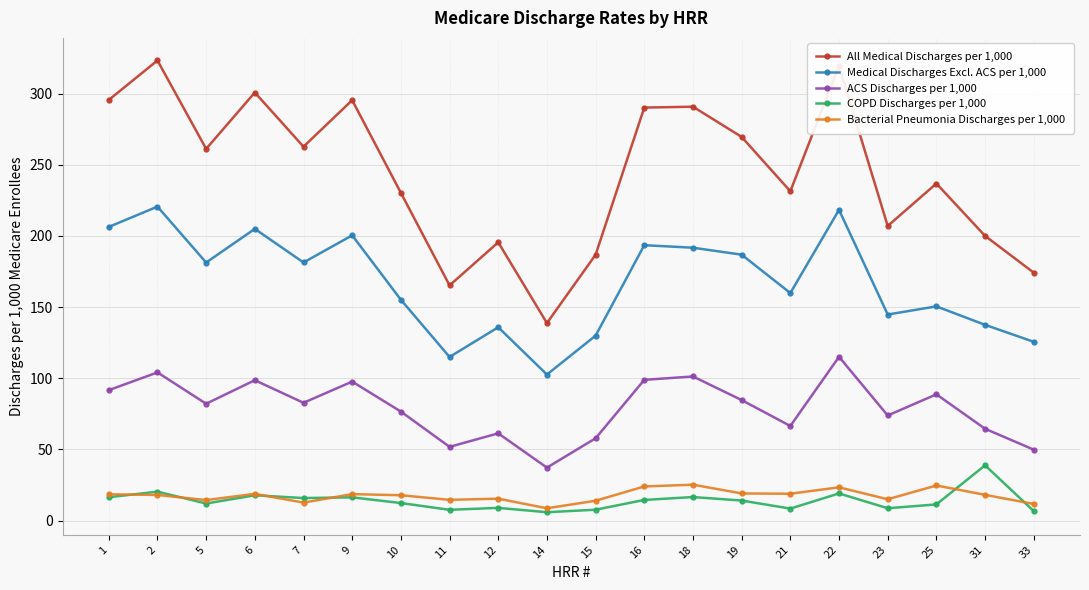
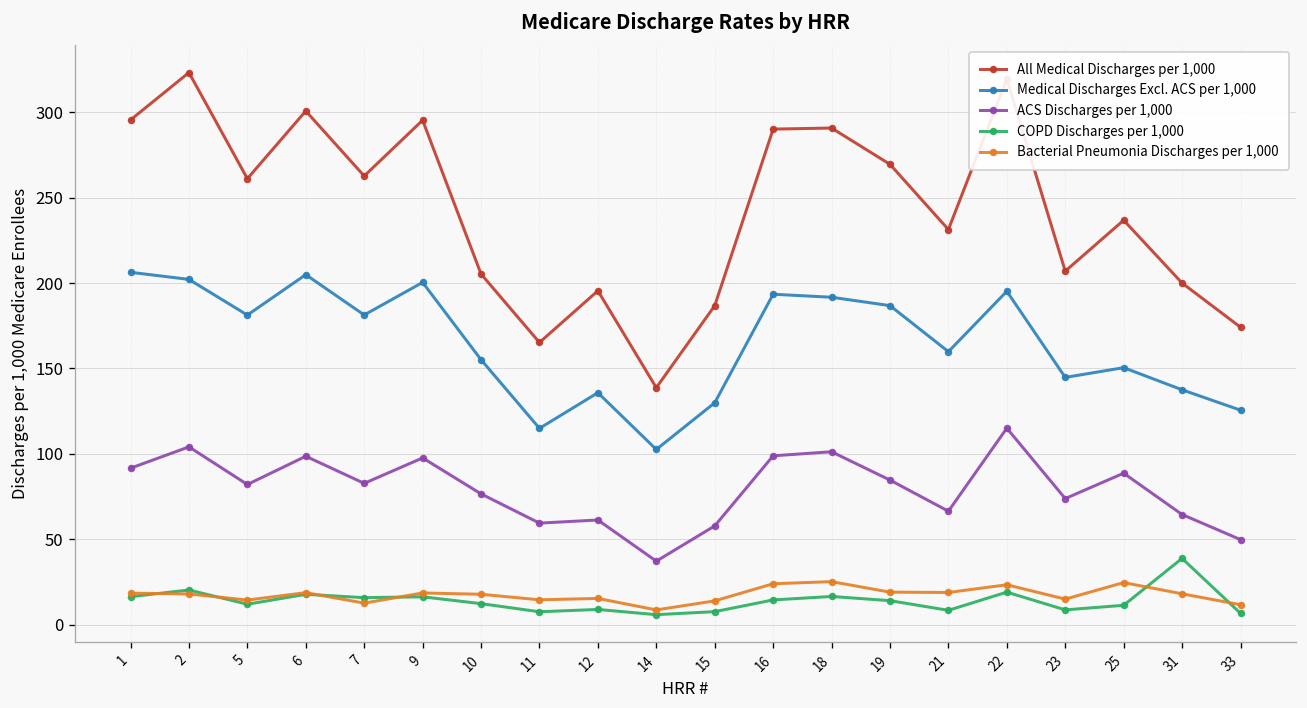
  {
    "All Medical Discharges per 1,000": {
      "1": 295,
      "2": 323,
      "5": 261,
      "6": 301,
      "7": 263,
      "9": 295,
-     "10": 230,
+     "10": 205,
      "11": 165,
      "12": 195,
      "14": 139,
      "15": 187,
      "16": 290,
      "18": 291,
      "19": 270,
      "21": 231,
      "23": 207,
      "25": 237,
      "31": 200,
      "33": 174
    },
    "Medical Discharges Excl. ACS per 1,000": {
      "1": 206,
-     "2": 221,
+     "2": 202,
      "5": 181,
      "6": 205,
      "7": 181,
      "9": 200,
      "10": 155,
      "11": 115,
      "12": 136,
      "14": 103,
      "15": 130,
      "16": 193,
      "18": 192,
      "19": 187,
      "21": 160,
-     "22": 218,
+     "22": 195,
      "23": 145,
      "25": 150,
      "31": 137,
      "33": 126
    },
    "ACS Discharges per 1,000": {
      "1": 92,
      "2": 104,
      "5": 82,
      "6": 99,
      "7": 83,
      "9": 98,
      "10": 77,
-     "11": 52,
+     "11": 59,
      "12": 61,
      "14": 37,
      "15": 58,
      "16": 99,
      "18": 101,
      "19": 85,
      "21": 66,
      "22": 115,
      "23": 74,
      "25": 89,
      "31": 64,
      "33": 50
    },
    "COPD Discharges per 1,000": {
      "1": 16,
      "2": 20,
      "5": 12,
      "7": 16,
      "9": 16,
      "10": 12,
      "11": 8,
      "12": 9,
      "14": 6,
      "15": 8,
      "16": 14,
      "18": 17,
      "19": 14,
      "21": 8,
      "22": 19,
      "23": 9,
      "25": 11,
      "31": 39,
      "33": 7
    },
    "Bacterial Pneumonia Discharges per 1,000": {
      "1": 18,
      "2": 18,
      "5": 14,
      "7": 13,
      "9": 19,
      "10": 18,
      "11": 15,
      "12": 15,
      "14": 9,
      "15": 14,
      "16": 24,
      "18": 25,
      "19": 19,
      "21": 19,
      "22": 23,
      "23": 15,
      "25": 25,
      "31": 18,
      "33": 12
    }
  }
